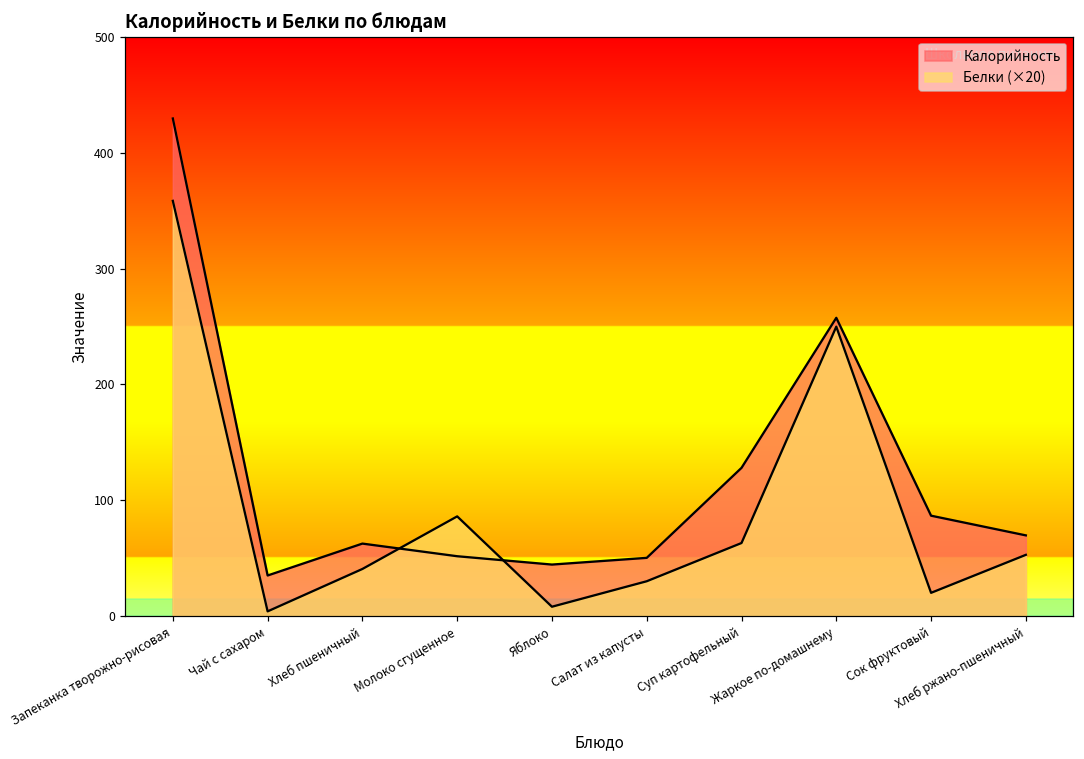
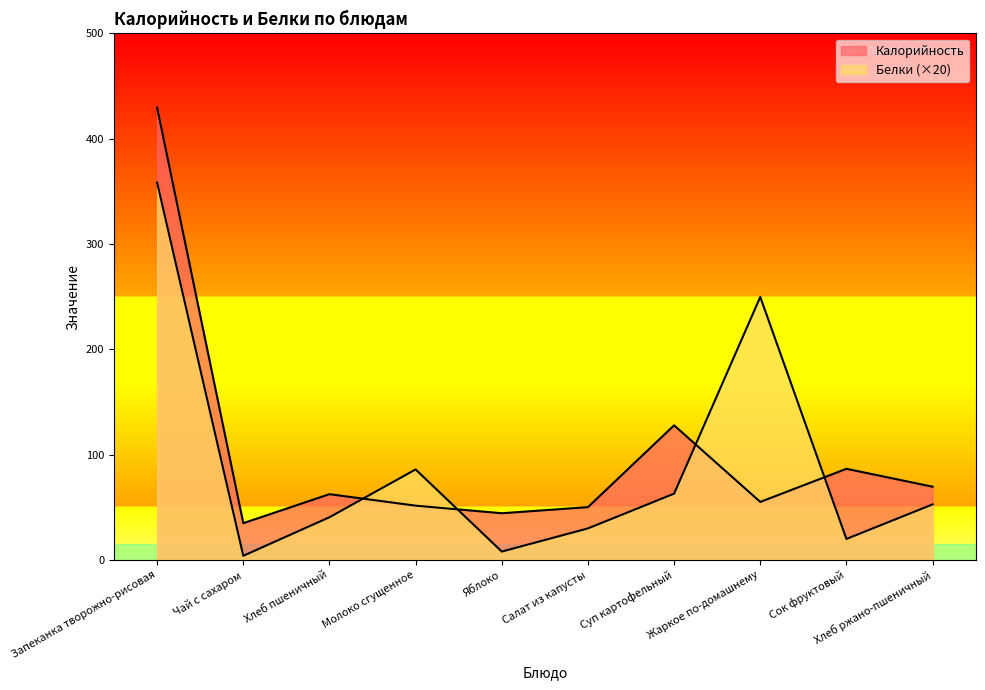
  {
    "Калорийность": {
      "Запеканка творожно-рисовая": 430,
      "Чай с сахаром": 35,
      "Хлеб пшеничный": 63,
      "Молоко сгущенное": 52,
      "Яблоко": 44,
      "Салат из капусты": 50,
      "Суп картофельный": 128,
-     "Жаркое по-домашнему": 257,
+     "Жаркое по-домашнему": 55,
      "Сок фруктовый": 87,
      "Хлеб ржано-пшеничный": 70
    },
    "Белки (×20)": {
      "Запеканка творожно-рисовая": 358,
      "Хлеб пшеничный": 41,
      "Молоко сгущенное": 86,
      "Салат из капусты": 30,
      "Суп картофельный": 63,
      "Жаркое по-домашнему": 250,
      "Сок фруктовый": 20,
      "Хлеб ржано-пшеничный": 53
    }
  }
